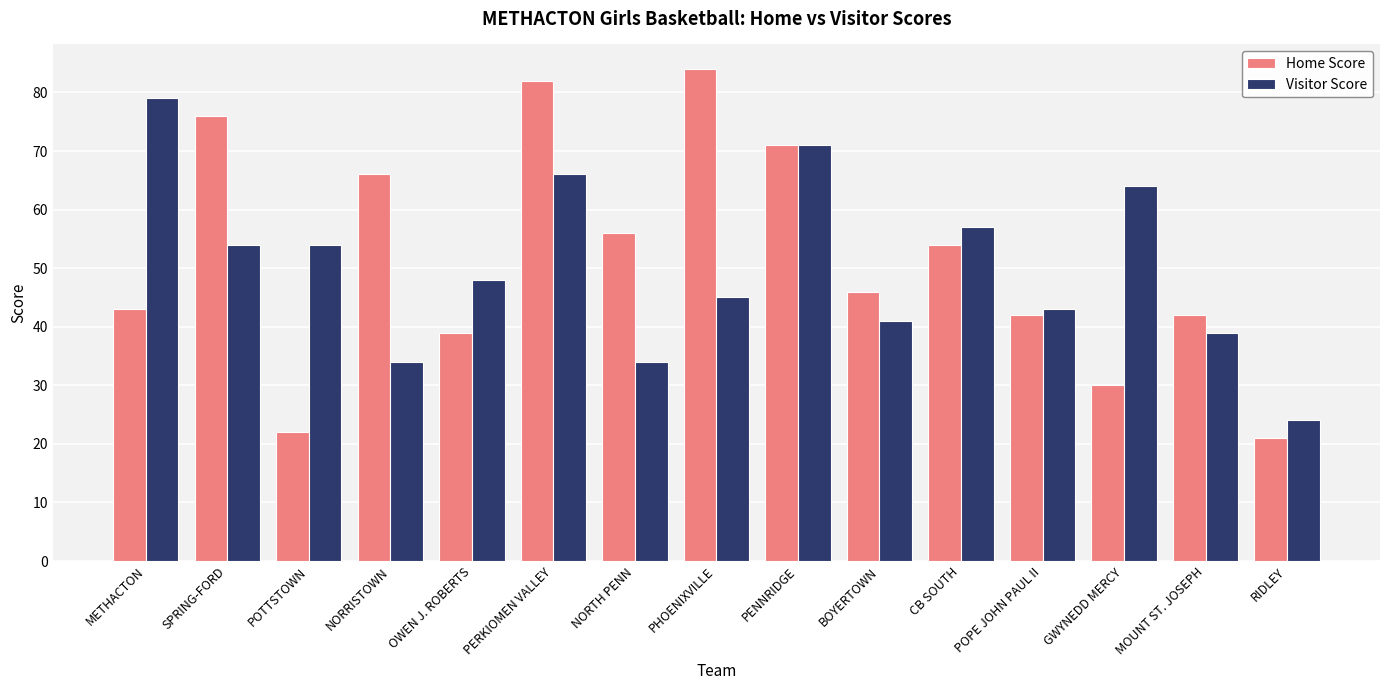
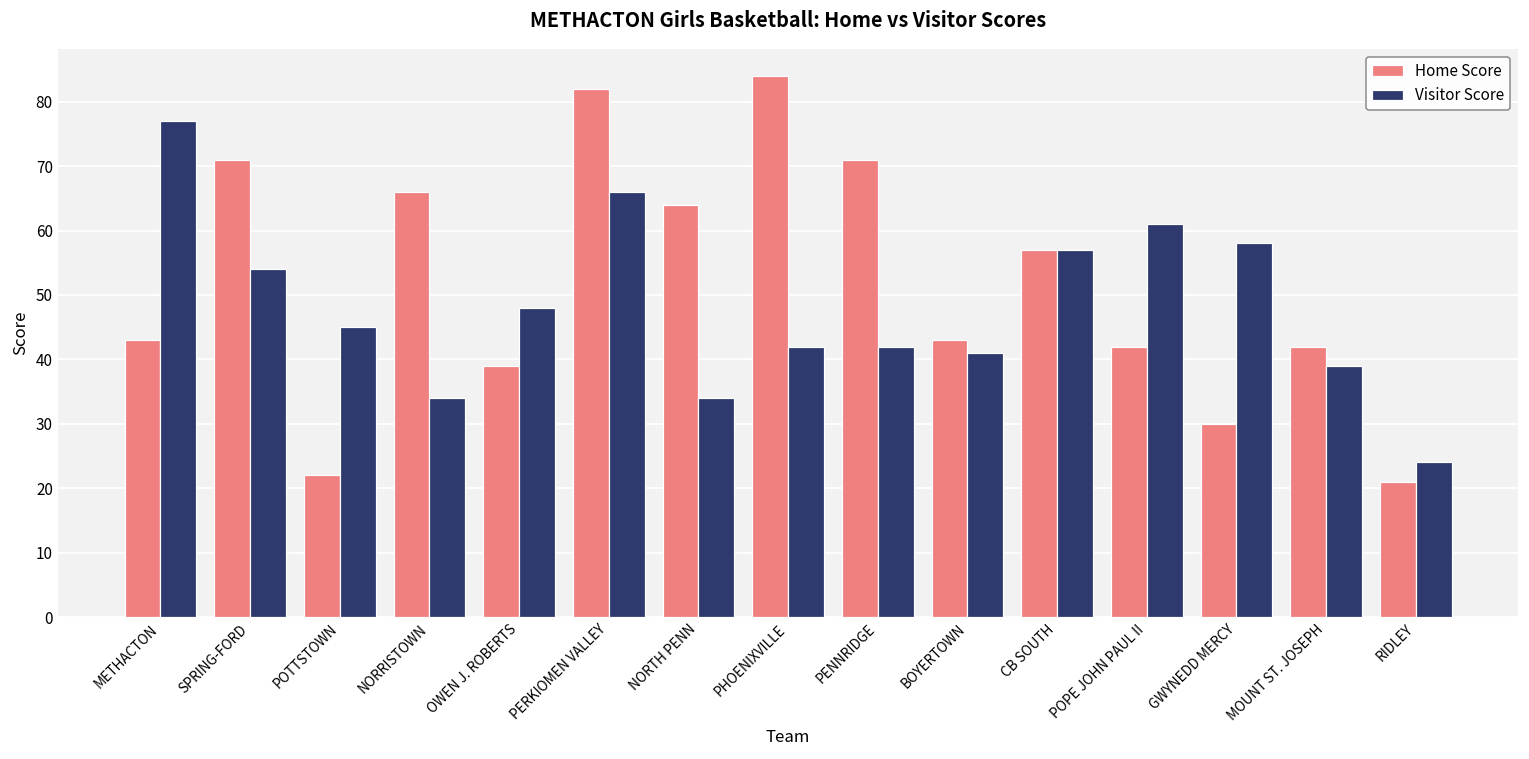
  {
    "Home Score": {
      "METHACTON": 43,
-     "SPRING-FORD": 76,
+     "SPRING-FORD": 71,
      "POTTSTOWN": 22,
      "NORRISTOWN": 66,
      "OWEN J. ROBERTS": 39,
      "PERKIOMEN VALLEY": 82,
-     "NORTH PENN": 56,
+     "NORTH PENN": 64,
      "PHOENIXVILLE": 84,
      "PENNRIDGE": 71,
-     "BOYERTOWN": 46,
-     "CB SOUTH": 54,
+     "BOYERTOWN": 43,
+     "CB SOUTH": 57,
      "POPE JOHN PAUL II": 42,
      "GWYNEDD MERCY": 30,
      "MOUNT ST. JOSEPH": 42,
      "RIDLEY": 21
    },
    "Visitor Score": {
-     "METHACTON": 79,
+     "METHACTON": 77,
      "SPRING-FORD": 54,
-     "POTTSTOWN": 54,
+     "POTTSTOWN": 45,
      "NORRISTOWN": 34,
      "OWEN J. ROBERTS": 48,
      "PERKIOMEN VALLEY": 66,
      "NORTH PENN": 34,
-     "PHOENIXVILLE": 45,
-     "PENNRIDGE": 71,
+     "PHOENIXVILLE": 42,
+     "PENNRIDGE": 42,
      "BOYERTOWN": 41,
      "CB SOUTH": 57,
-     "POPE JOHN PAUL II": 43,
-     "GWYNEDD MERCY": 64,
+     "POPE JOHN PAUL II": 61,
+     "GWYNEDD MERCY": 58,
      "MOUNT ST. JOSEPH": 39,
      "RIDLEY": 24
    }
  }
